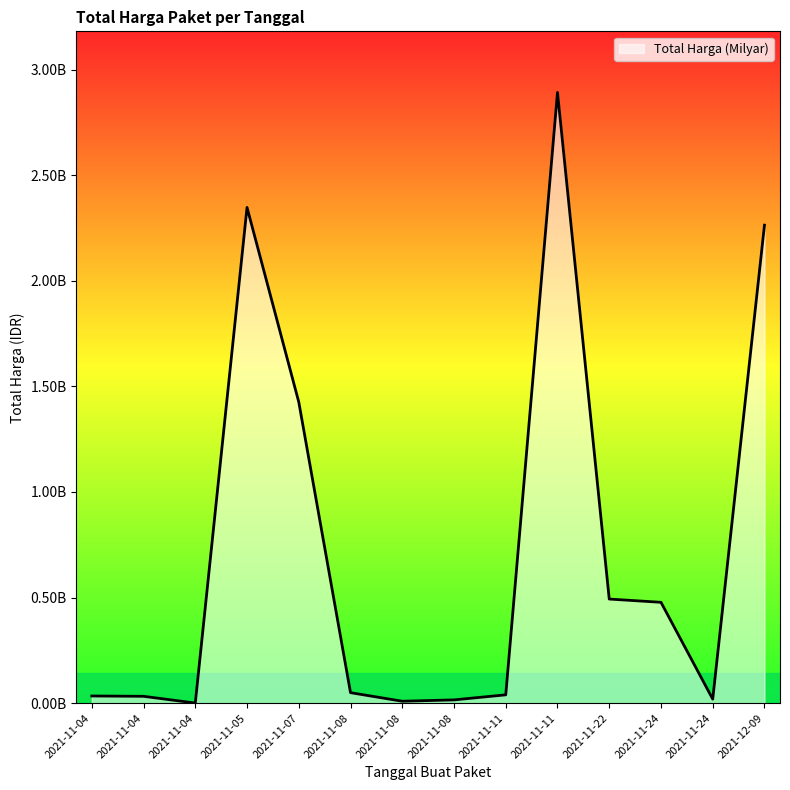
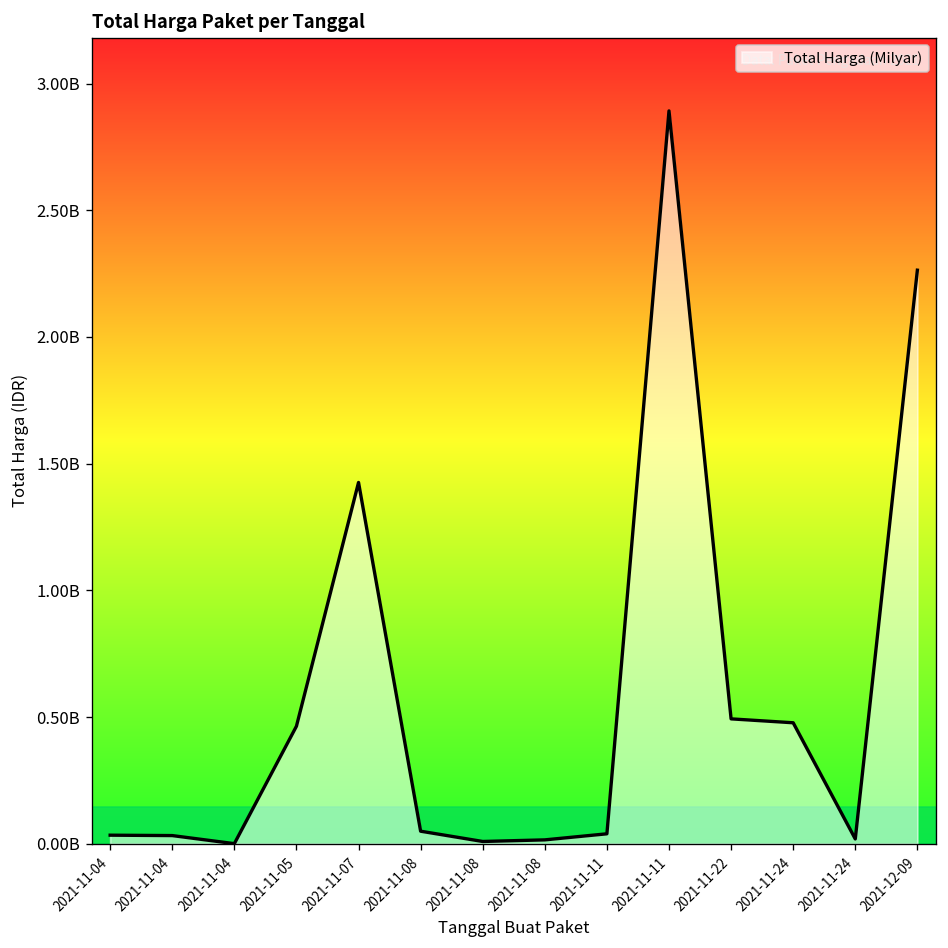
  {
-   "2021-11-05": 2350000000,
+   "2021-11-05": 460000000,
    "2021-11-07": 1430000000,
    "2021-11-22": 490000000,
    "2021-12-09": 2260000000
  }
